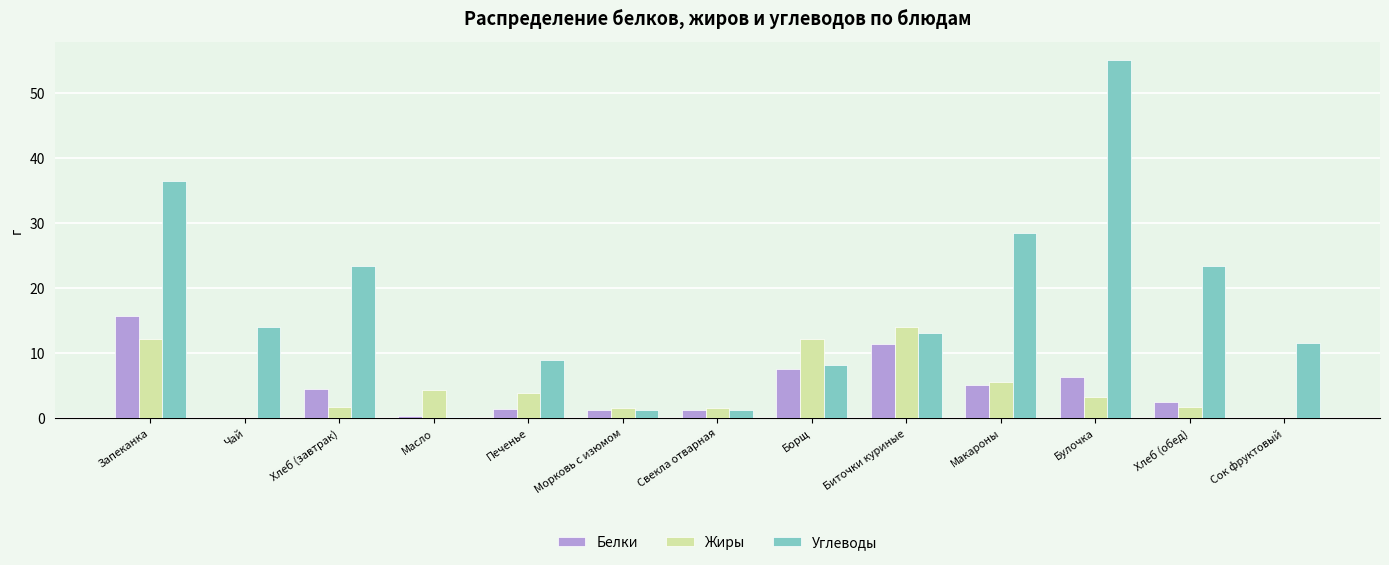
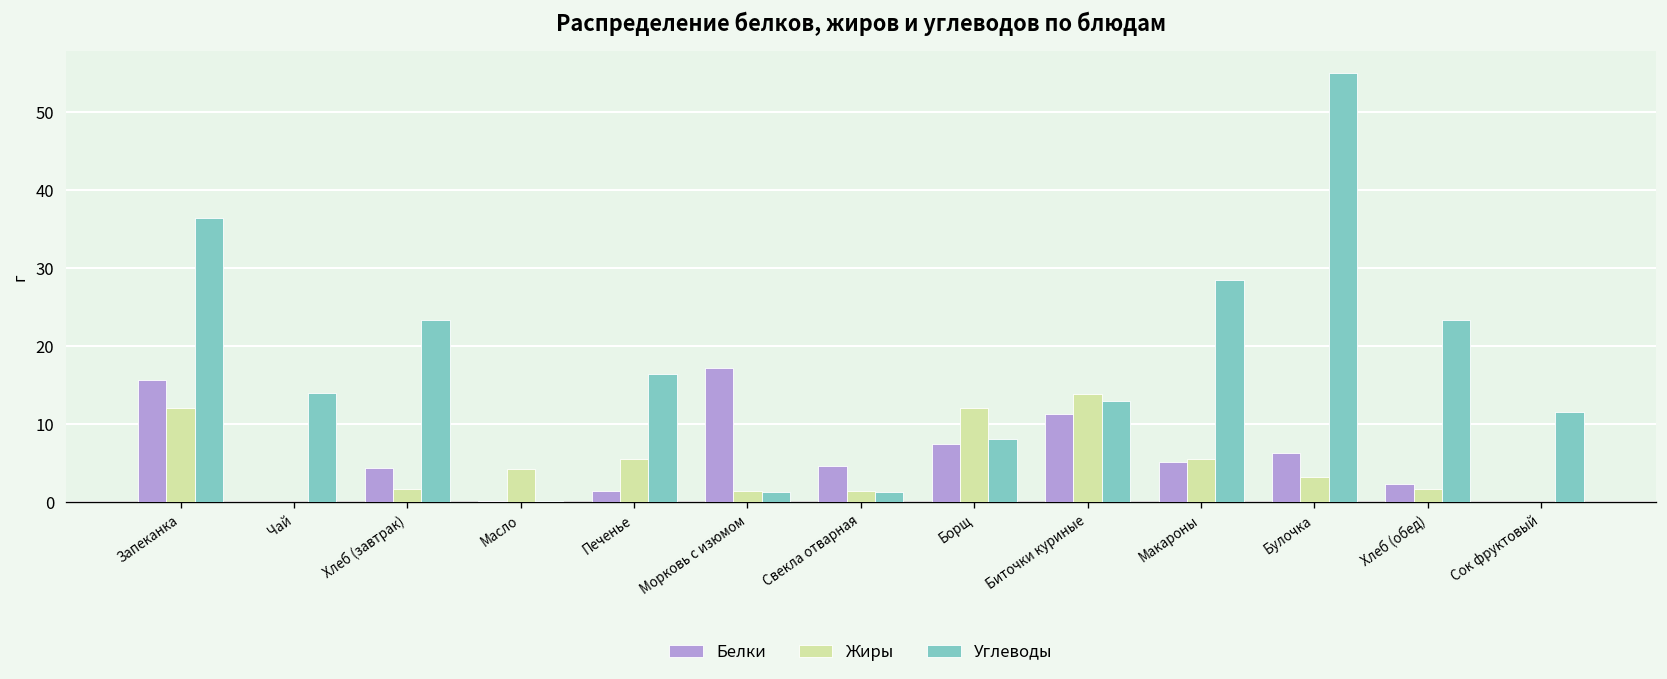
  {
    "Белки": {
      "Запеканка": 16,
      "Чай": 0,
      "Хлеб (завтрак)": 4,
      "Печенье": 1,
-     "Морковь с изюмом": 1,
-     "Свекла отварная": 1,
+     "Морковь с изюмом": 17,
+     "Свекла отварная": 5,
      "Борщ": 8,
      "Биточки куриные": 11,
      "Макароны": 5,
      "Булочка": 6,
      "Хлеб (обед)": 2,
      "Сок фруктовый": 0
    },
    "Жиры": {
      "Запеканка": 12,
      "Чай": 0,
      "Хлеб (завтрак)": 2,
      "Масло": 4,
-     "Печенье": 4,
+     "Печенье": 6,
      "Морковь с изюмом": 2,
      "Свекла отварная": 2,
      "Борщ": 12,
      "Биточки куриные": 14,
      "Макароны": 6,
      "Булочка": 3,
      "Хлеб (обед)": 2,
      "Сок фруктовый": 0
    },
    "Углеводы": {
      "Запеканка": 37,
      "Чай": 14,
      "Хлеб (завтрак)": 23,
-     "Печенье": 9,
+     "Печенье": 17,
      "Морковь с изюмом": 1,
      "Свекла отварная": 1,
      "Борщ": 8,
      "Биточки куриные": 13,
      "Макароны": 29,
      "Булочка": 55,
      "Хлеб (обед)": 23,
      "Сок фруктовый": 12
    }
  }
